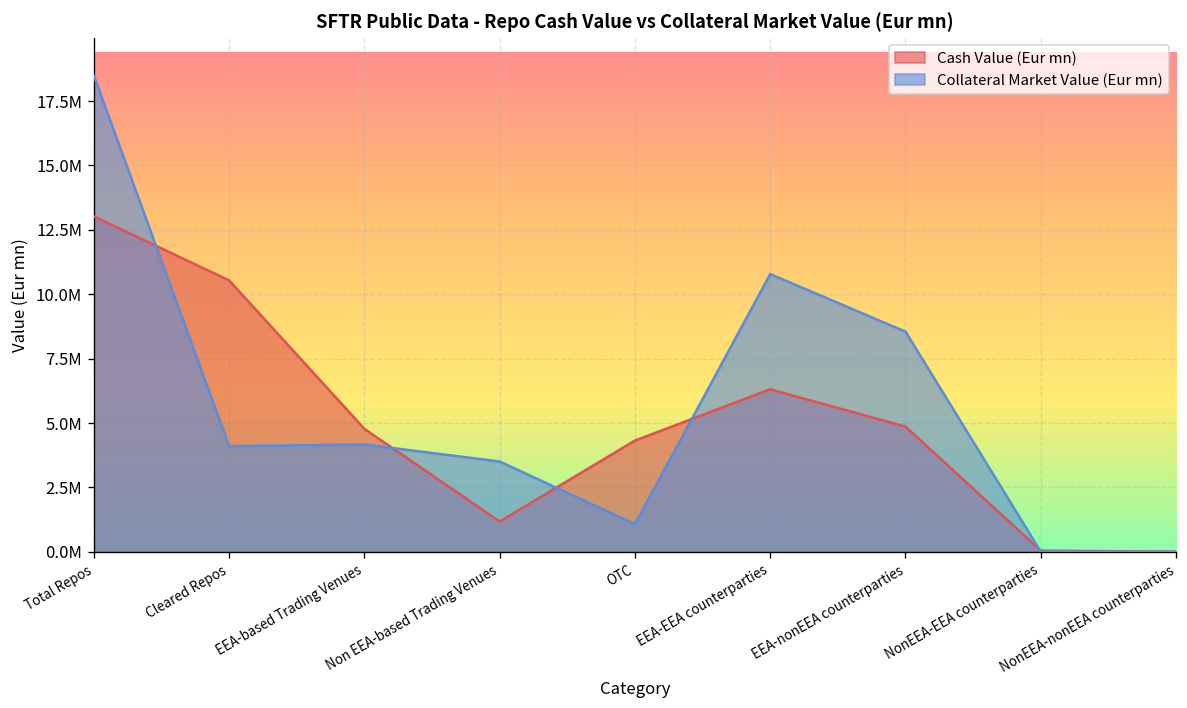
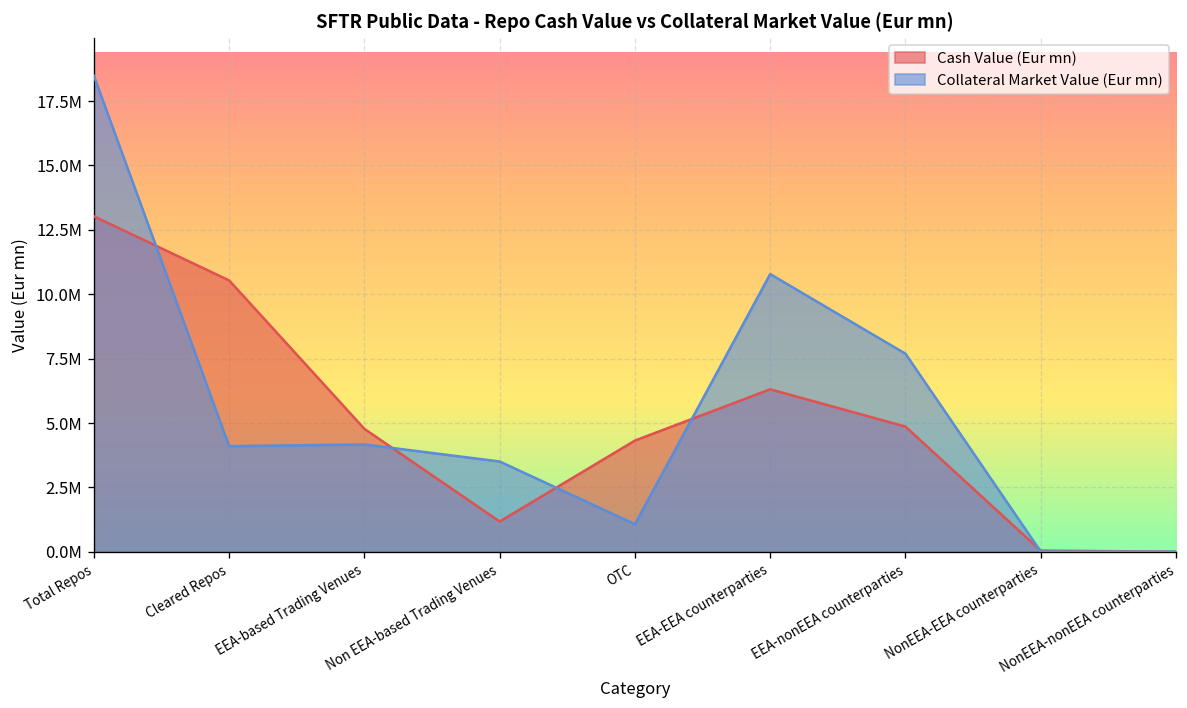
  {
    "Cash Value (Eur mn)": {
      "Total Repos": 13000000,
      "Cleared Repos": 10500000,
      "EEA-based Trading Venues": 4800000,
      "Non EEA-based Trading Venues": 1200000,
      "OTC": 4300000,
      "EEA-EEA counterparties": 6300000,
      "EEA-nonEEA counterparties": 4900000
    },
    "Collateral Market Value (Eur mn)": {
      "Total Repos": 18500000,
      "Cleared Repos": 4100000,
      "EEA-based Trading Venues": 4200000,
      "Non EEA-based Trading Venues": 3500000,
      "OTC": 1100000,
      "EEA-EEA counterparties": 10800000,
-     "EEA-nonEEA counterparties": 8500000
+     "EEA-nonEEA counterparties": 7700000
    }
  }
